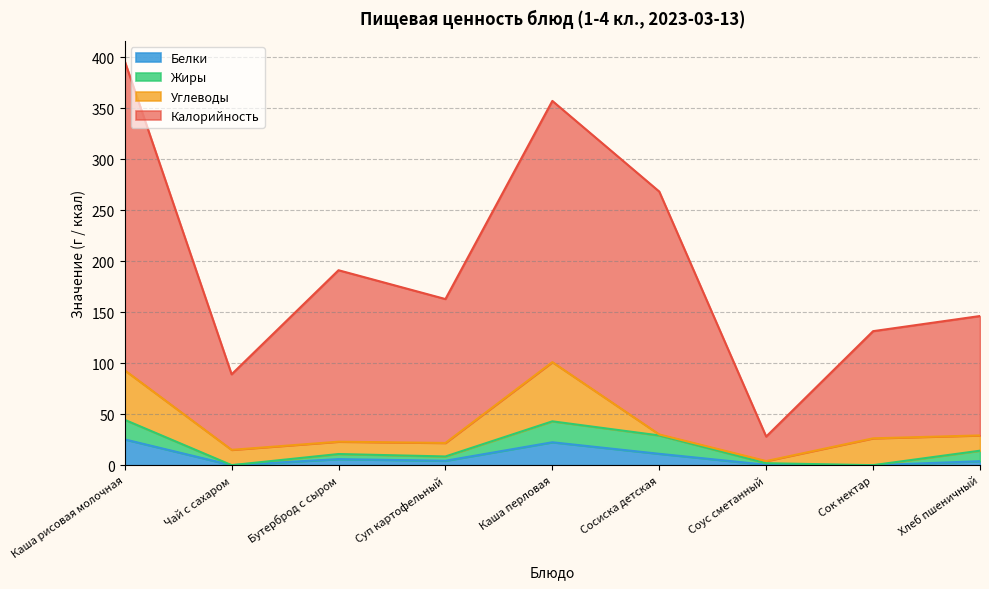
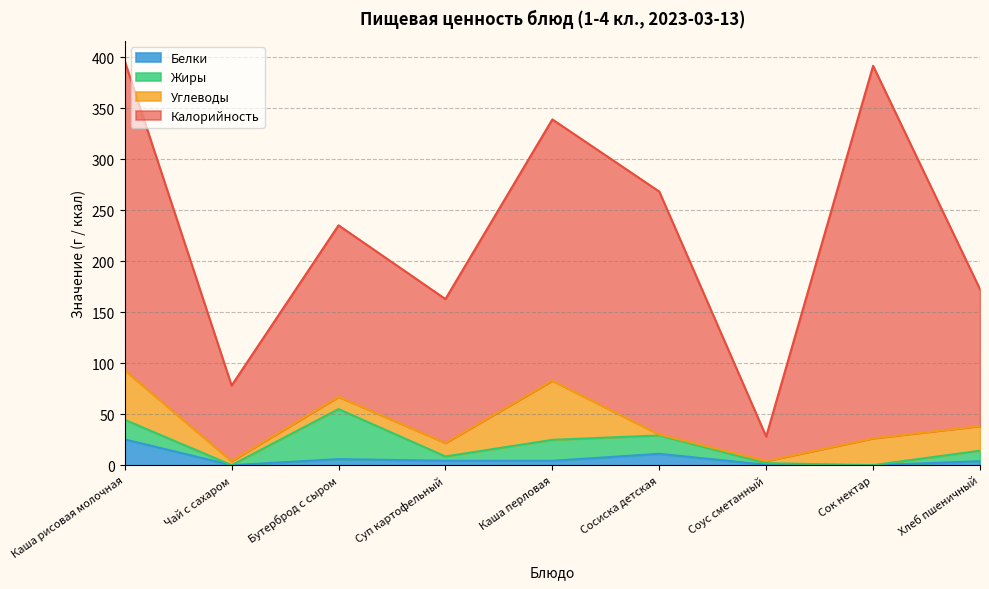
  {
    "Белки": {
      "Каша рисовая молочная": 25,
      "Бутерброд с сыром": 6,
      "Суп картофельный": 4,
-     "Каша перловая": 23,
+     "Каша перловая": 4,
      "Сосиска детская": 11,
      "Хлеб пшеничный": 4
    },
    "Жиры": {
      "Каша рисовая молочная": 19,
-     "Бутерброд с сыром": 5,
+     "Бутерброд с сыром": 49,
      "Суп картофельный": 4,
      "Каша перловая": 21,
      "Хлеб пшеничный": 10
    },
    "Углеводы": {
      "Каша рисовая молочная": 49,
-     "Чай с сахаром": 15,
+     "Чай с сахаром": 4,
      "Бутерброд с сыром": 12,
      "Суп картофельный": 13,
      "Каша перловая": 58,
      "Сок нектар": 26,
-     "Хлеб пшеничный": 15
+     "Хлеб пшеничный": 24
    },
    "Калорийность": {
      "Каша рисовая молочная": 303,
      "Чай с сахаром": 74,
      "Бутерброд с сыром": 168,
      "Суп картофельный": 141,
      "Каша перловая": 256,
      "Сосиска детская": 238,
      "Соус сметанный": 24,
-     "Сок нектар": 105,
-     "Хлеб пшеничный": 117
+     "Сок нектар": 365,
+     "Хлеб пшеничный": 134
    }
  }
